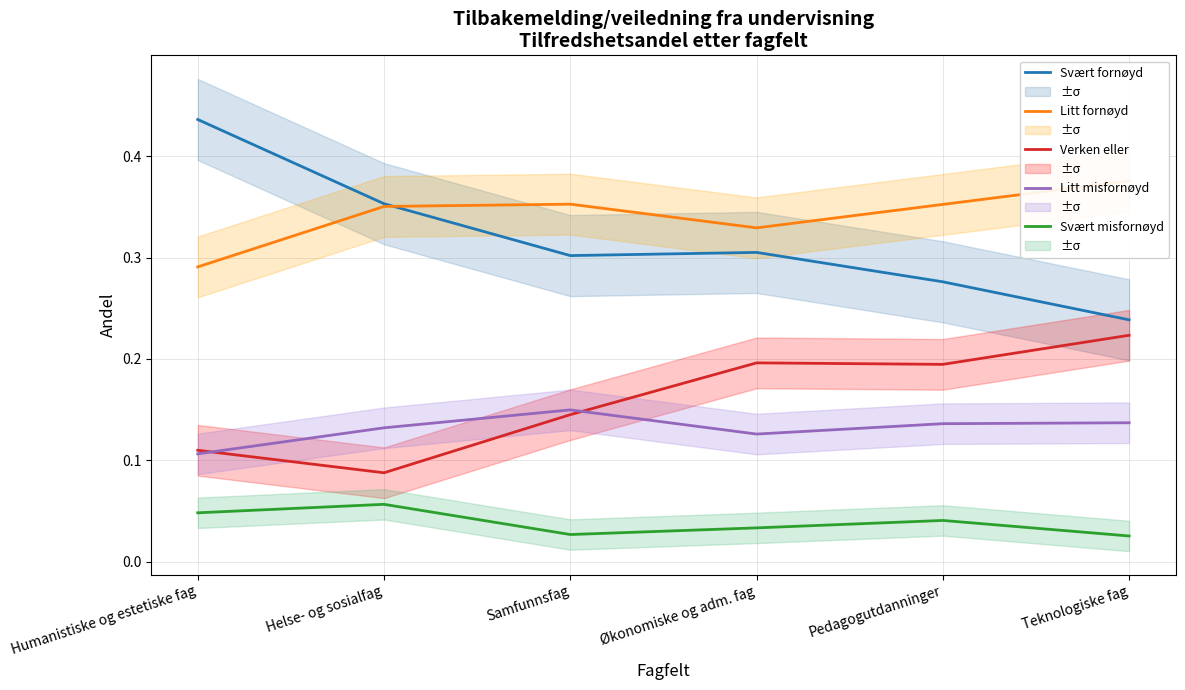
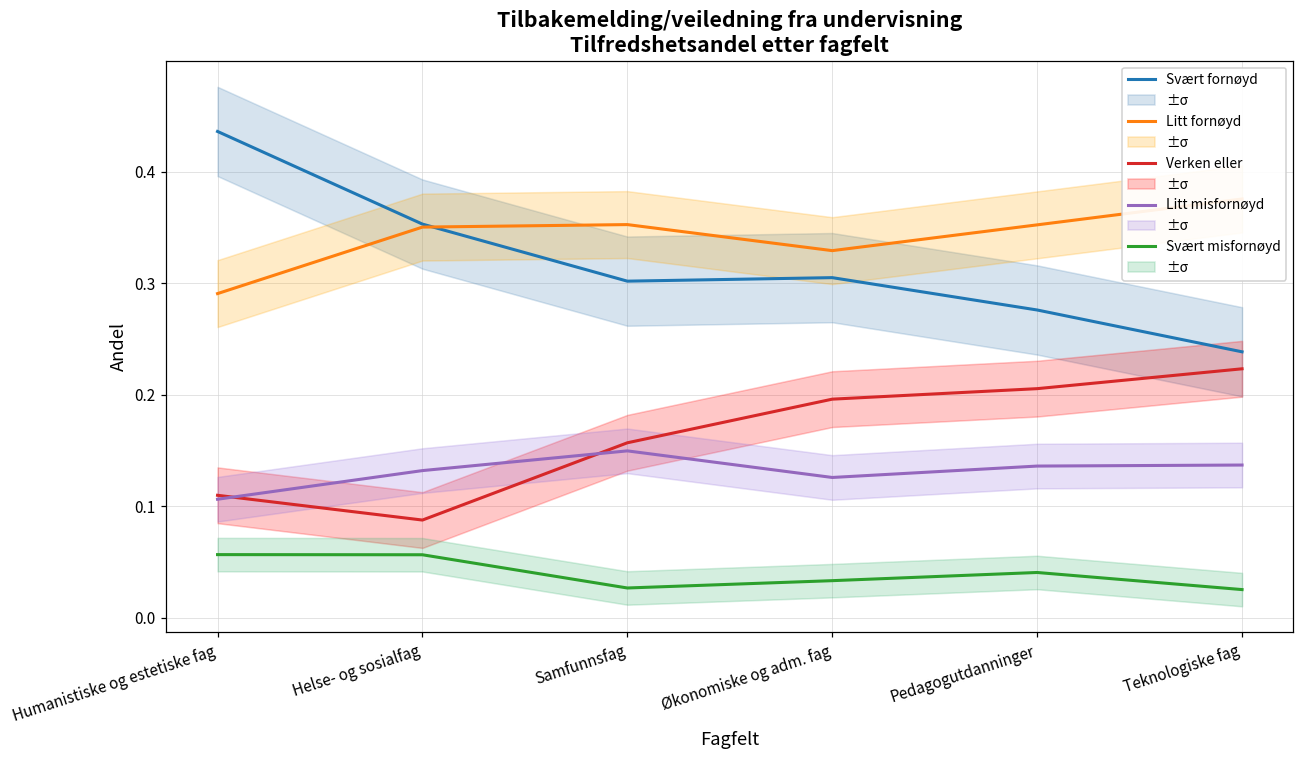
  {
    "Verken eller": {
      "Humanistiske og estetiske fag": 0.110,
      "Helse- og sosialfag": 0.088,
-     "Samfunnsfag": 0.145,
+     "Samfunnsfag": 0.157,
      "Økonomiske og adm. fag": 0.196,
-     "Pedagogutdanninger": 0.195,
+     "Pedagogutdanninger": 0.206,
      "Teknologiske fag": 0.223
    },
    "Svært misfornøyd": {
-     "Humanistiske og estetiske fag": 0.048,
+     "Humanistiske og estetiske fag": 0.057,
      "Helse- og sosialfag": 0.057,
      "Samfunnsfag": 0.027,
      "Økonomiske og adm. fag": 0.033,
      "Pedagogutdanninger": 0.041,
      "Teknologiske fag": 0.025
    }
  }
